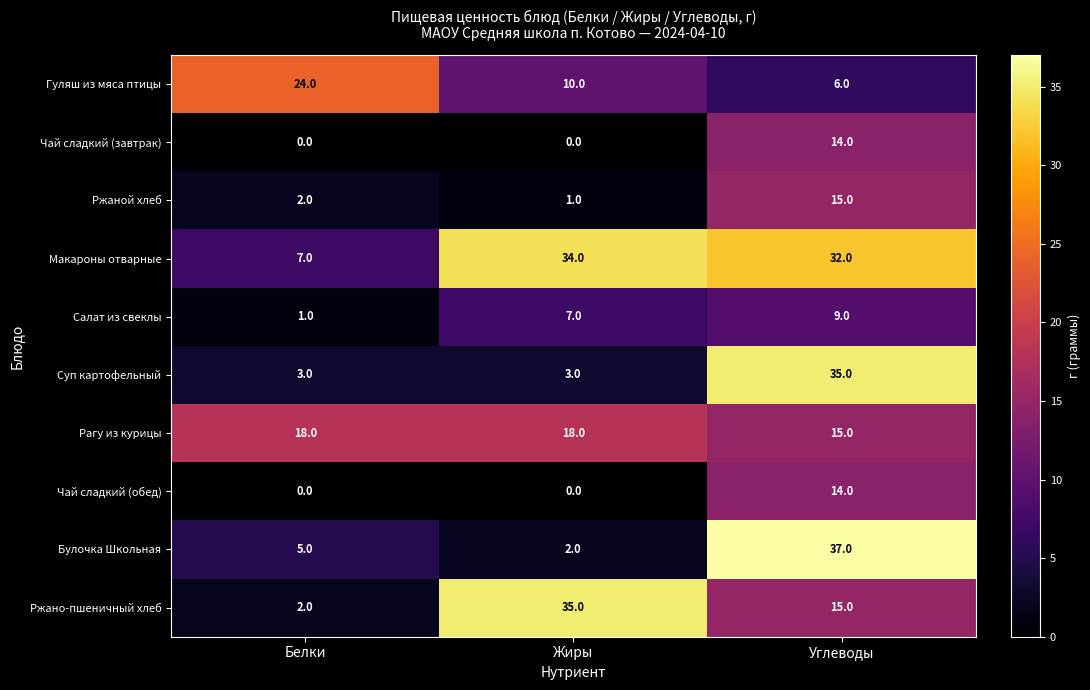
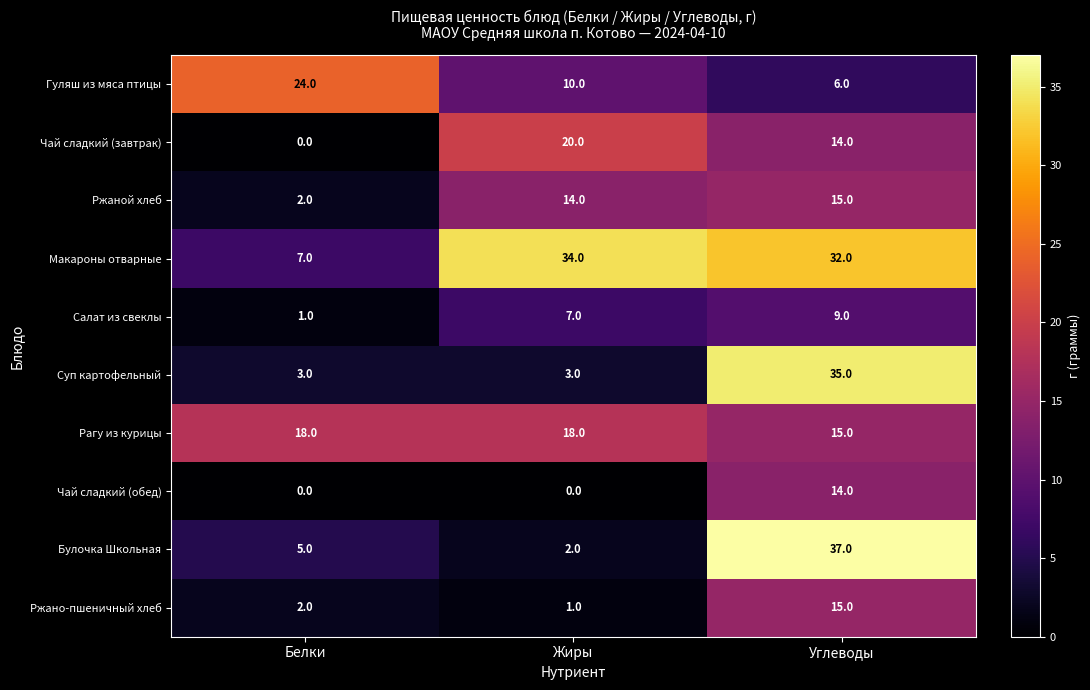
  {
    "Гуляш из мяса птицы": {
      "Белки": 24.0,
      "Жиры": 10.0,
      "Углеводы": 6.0
    },
    "Чай сладкий (завтрак)": {
      "Белки": 0.0,
-     "Жиры": 0.0,
+     "Жиры": 20.0,
      "Углеводы": 14.0
    },
    "Ржаной хлеб": {
      "Белки": 2.0,
-     "Жиры": 1.0,
+     "Жиры": 14.0,
      "Углеводы": 15.0
    },
    "Макароны отварные": {
      "Белки": 7.0,
      "Жиры": 34.0,
      "Углеводы": 32.0
    },
    "Салат из свеклы": {
      "Белки": 1.0,
      "Жиры": 7.0,
      "Углеводы": 9.0
    },
    "Суп картофельный": {
      "Белки": 3.0,
      "Жиры": 3.0,
      "Углеводы": 35.0
    },
    "Рагу из курицы": {
      "Белки": 18.0,
      "Жиры": 18.0,
      "Углеводы": 15.0
    },
    "Чай сладкий (обед)": {
      "Белки": 0.0,
      "Жиры": 0.0,
      "Углеводы": 14.0
    },
    "Булочка Школьная": {
      "Белки": 5.0,
      "Жиры": 2.0,
      "Углеводы": 37.0
    },
    "Ржано-пшеничный хлеб": {
      "Белки": 2.0,
-     "Жиры": 35.0,
+     "Жиры": 1.0,
      "Углеводы": 15.0
    }
  }
